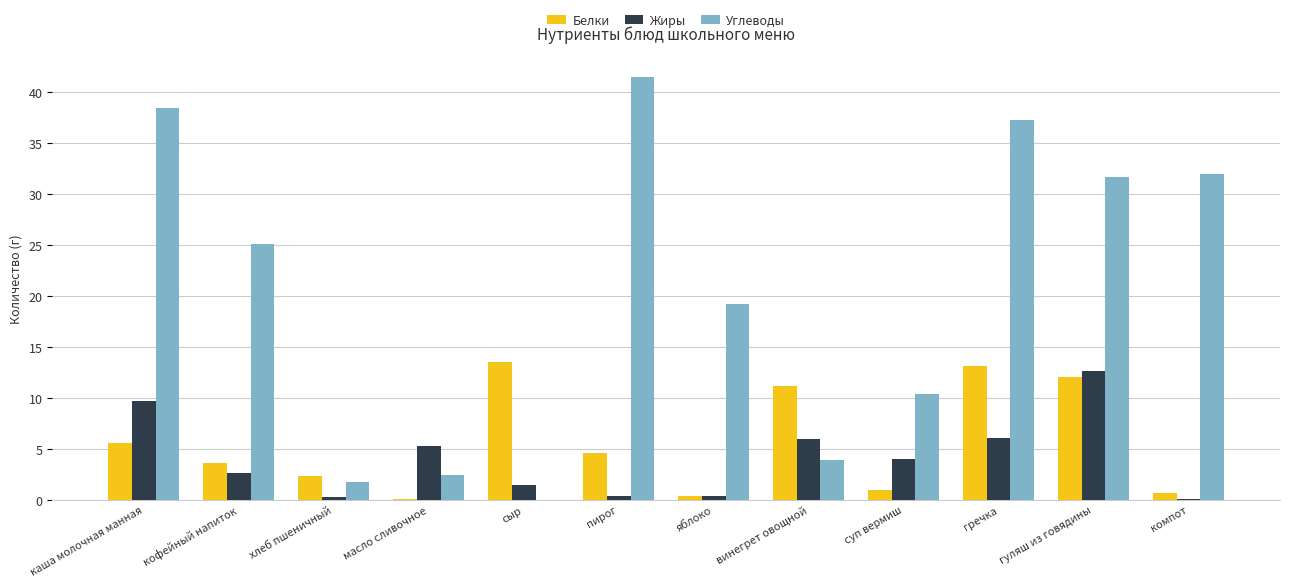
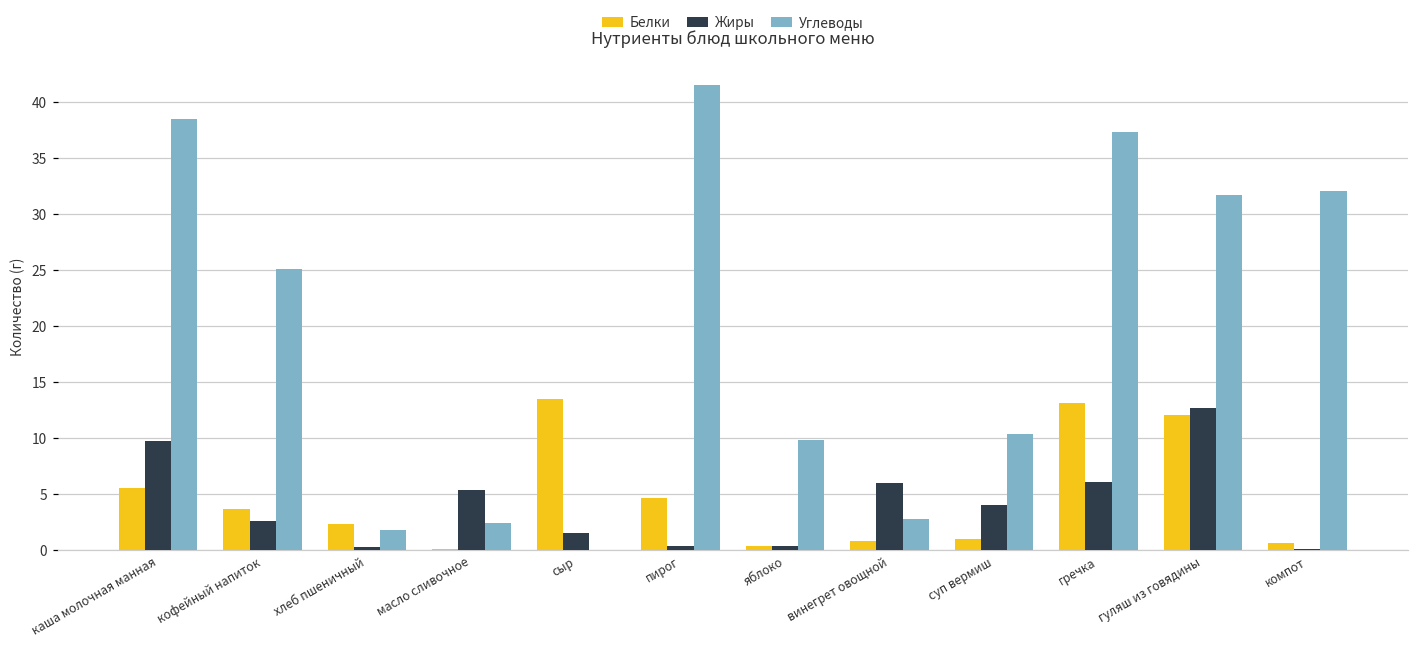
  {
    "Белки": {
      "каша молочная манная": 5.6,
      "кофейный напиток": 3.7,
      "хлеб пшеничный": 2.4,
      "сыр": 13.5,
      "пирог": 4.6,
      "яблоко": 0.4,
-     "винегрет овощной": 11.2,
+     "винегрет овощной": 0.8,
      "суп вермиш": 1.0,
      "гречка": 13.1,
      "гуляш из говядины": 12.0,
      "компот": 0.7
    },
    "Жиры": {
      "каша молочная манная": 9.7,
      "кофейный напиток": 2.6,
      "хлеб пшеничный": 0.3,
      "масло сливочное": 5.3,
      "сыр": 1.5,
      "пирог": 0.4,
      "яблоко": 0.4,
      "винегрет овощной": 6.0,
      "суп вермиш": 4.1,
      "гречка": 6.1,
      "гуляш из говядины": 12.7
    },
    "Углеводы": {
      "каша молочная манная": 38.5,
      "кофейный напиток": 25.1,
      "хлеб пшеничный": 1.8,
      "масло сливочное": 2.4,
      "сыр": 0.0,
      "пирог": 41.5,
-     "яблоко": 19.2,
-     "винегрет овощной": 3.9,
+     "яблоко": 9.8,
+     "винегрет овощной": 2.8,
      "суп вермиш": 10.4,
      "гречка": 37.3,
      "гуляш из говядины": 31.7,
      "компот": 32.0
    }
  }
